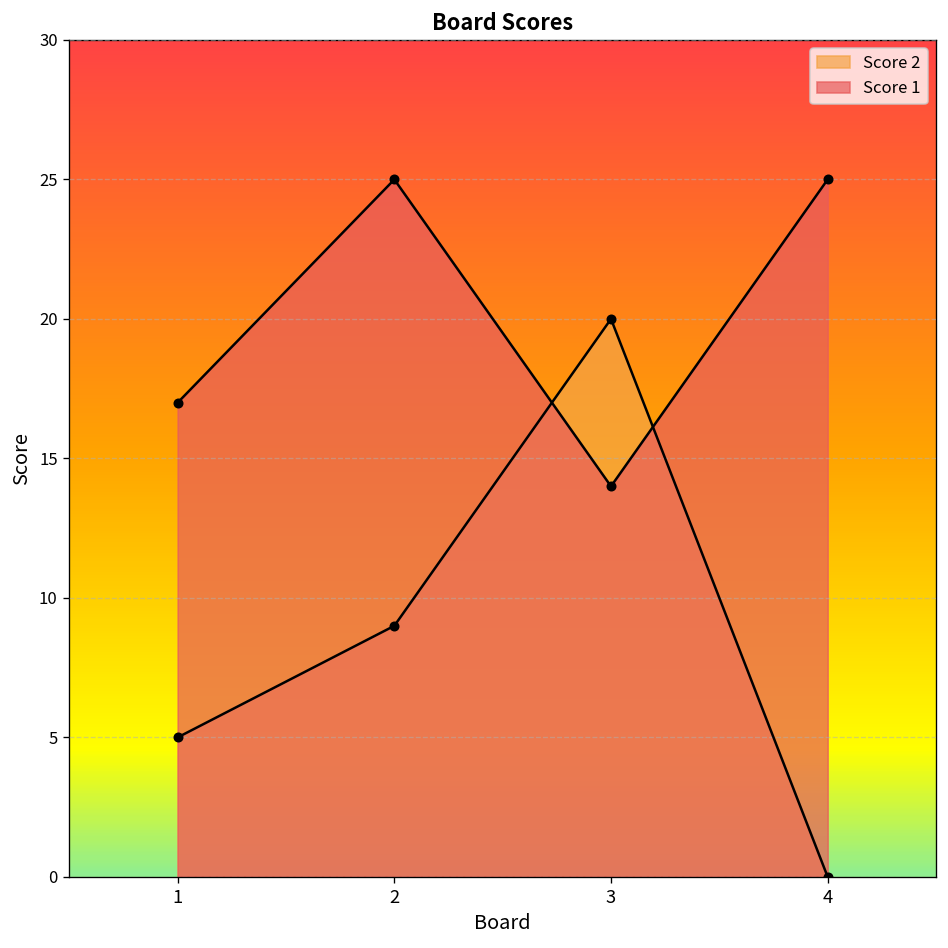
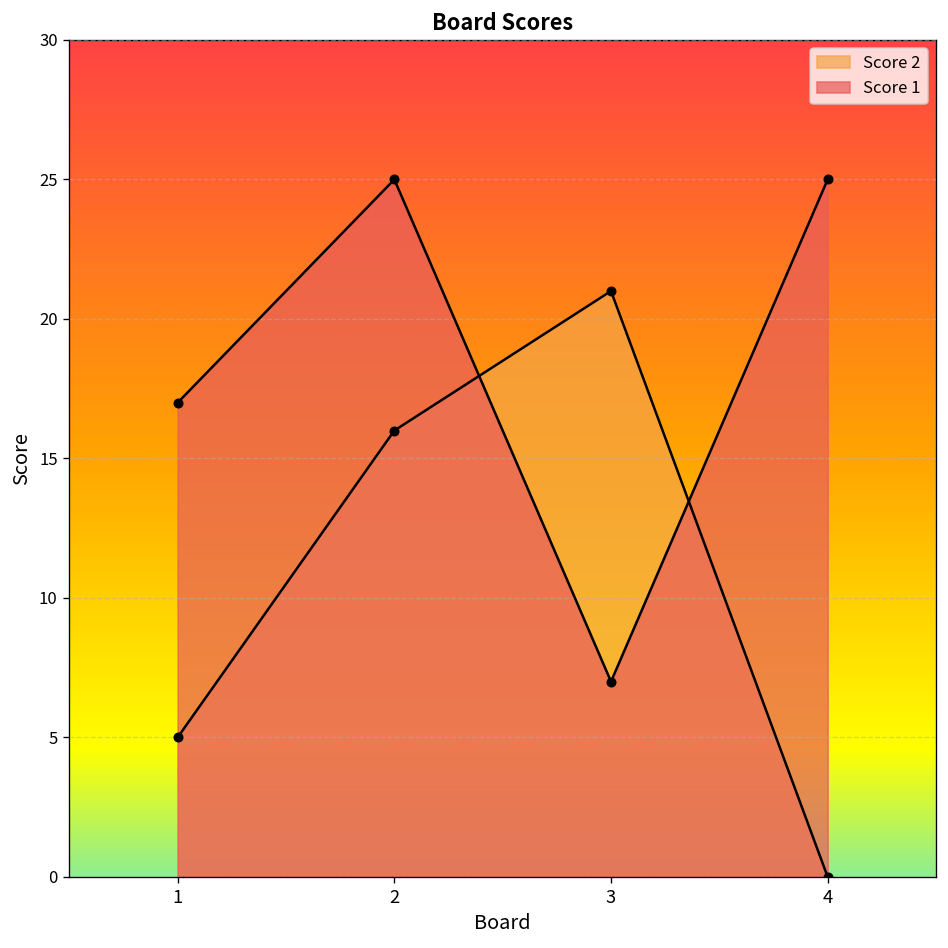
  {
    "Score 2": {
      "1": 5,
-     "2": 9,
-     "3": 20,
+     "2": 16,
+     "3": 21,
      "4": 0
    },
    "Score 1": {
      "1": 17,
      "2": 25,
-     "3": 14,
+     "3": 7,
      "4": 25
    }
  }
